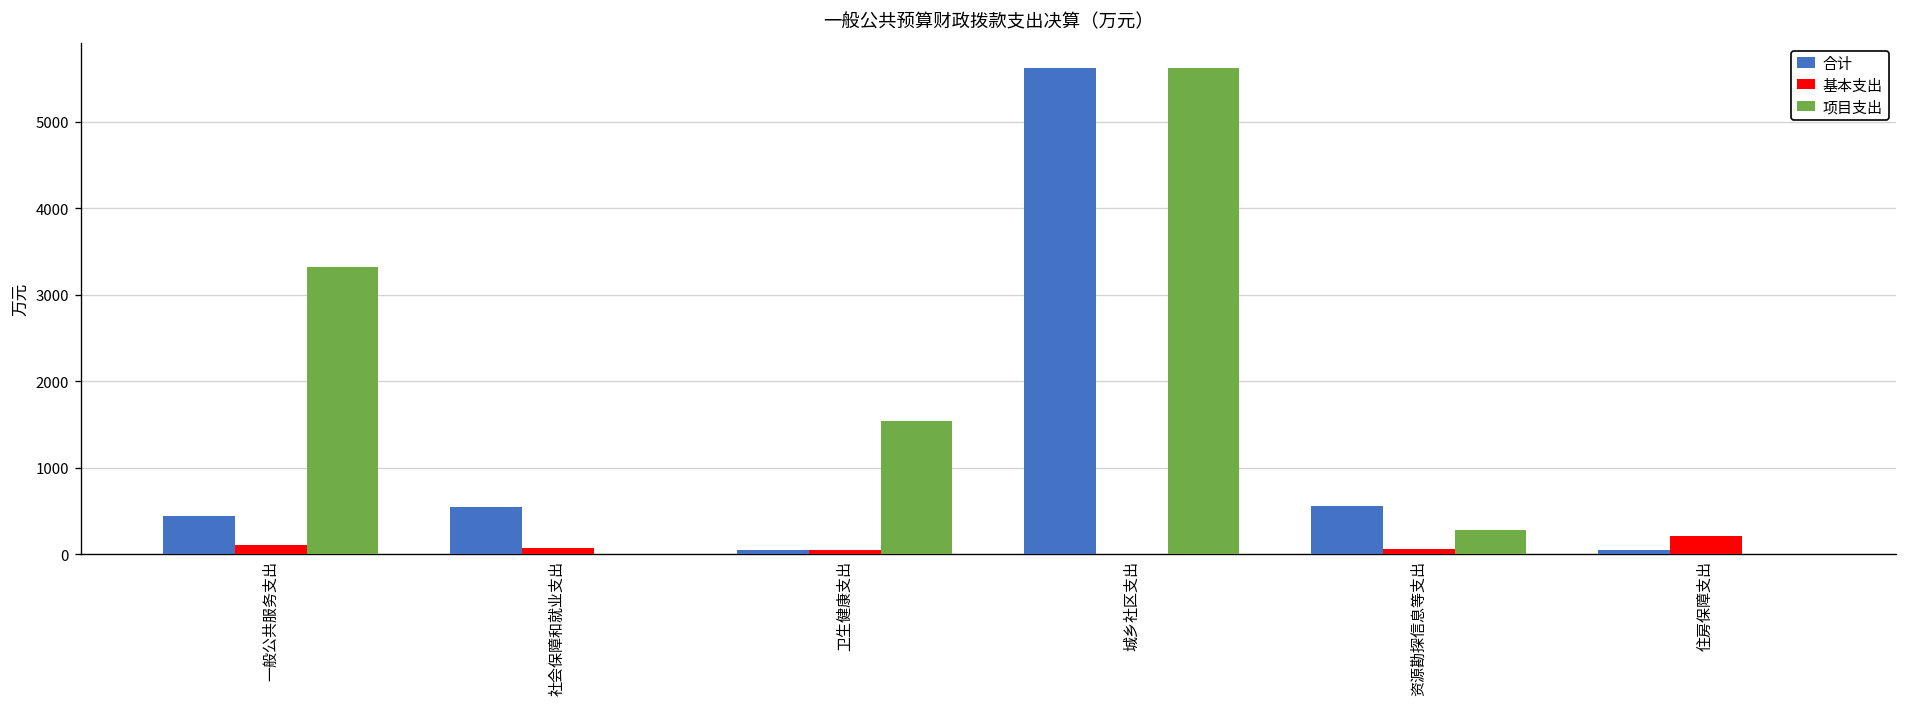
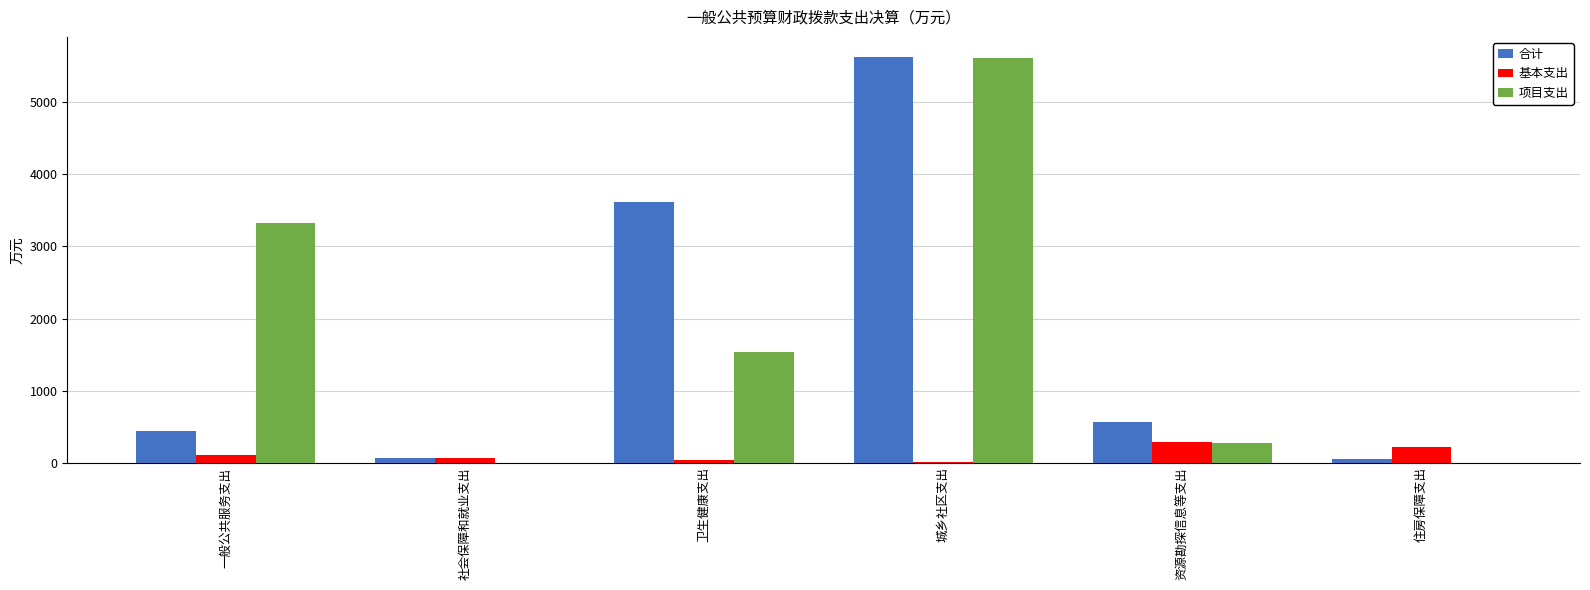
  {
    "合计": {
      "一般公共服务支出": 400,
-     "社会保障和就业支出": 500,
-     "卫生健康支出": 0,
+     "社会保障和就业支出": 100,
+     "卫生健康支出": 3600,
      "城乡社区支出": 5600,
      "资源勘探信息等支出": 600,
      "住房保障支出": 0
    },
    "基本支出": {
      "一般公共服务支出": 100,
      "社会保障和就业支出": 100,
      "卫生健康支出": 0,
-     "资源勘探信息等支出": 100,
+     "资源勘探信息等支出": 300,
      "住房保障支出": 200
    },
    "项目支出": {
      "一般公共服务支出": 3300,
      "社会保障和就业支出": 0,
      "卫生健康支出": 1500,
      "城乡社区支出": 5600,
      "资源勘探信息等支出": 300,
      "住房保障支出": 0
    }
  }
